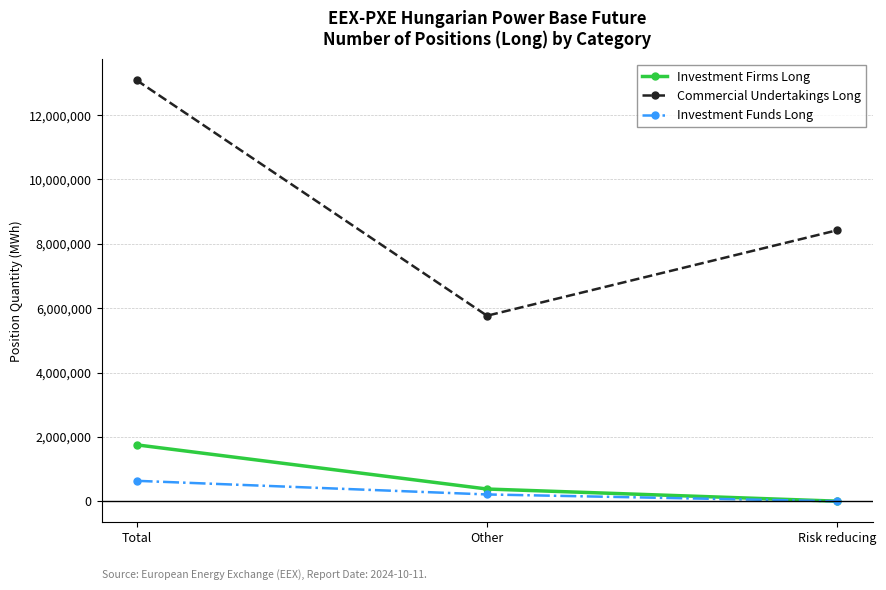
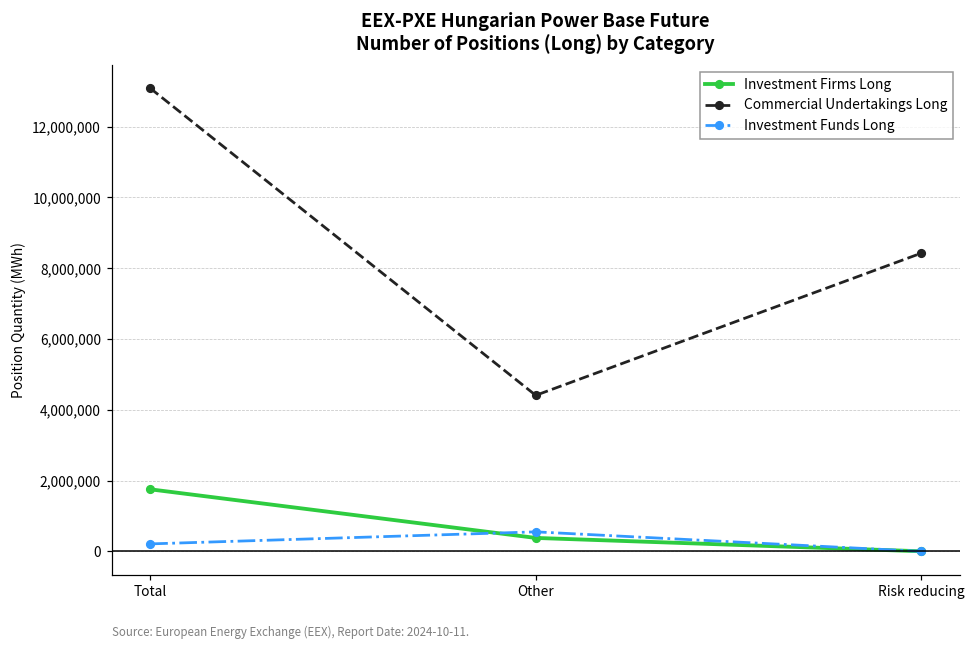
  {
    "Investment Firms Long": {
      "Total": "1,800,000",
      "Other": "400,000"
    },
    "Commercial Undertakings Long": {
      "Total": "13,100,000",
-     "Other": "5,800,000",
+     "Other": "4,400,000",
      "Risk reducing": "8,400,000"
    },
    "Investment Funds Long": {
-     "Total": "600,000",
-     "Other": "200,000"
+     "Total": "200,000",
+     "Other": "600,000"
    }
  }
